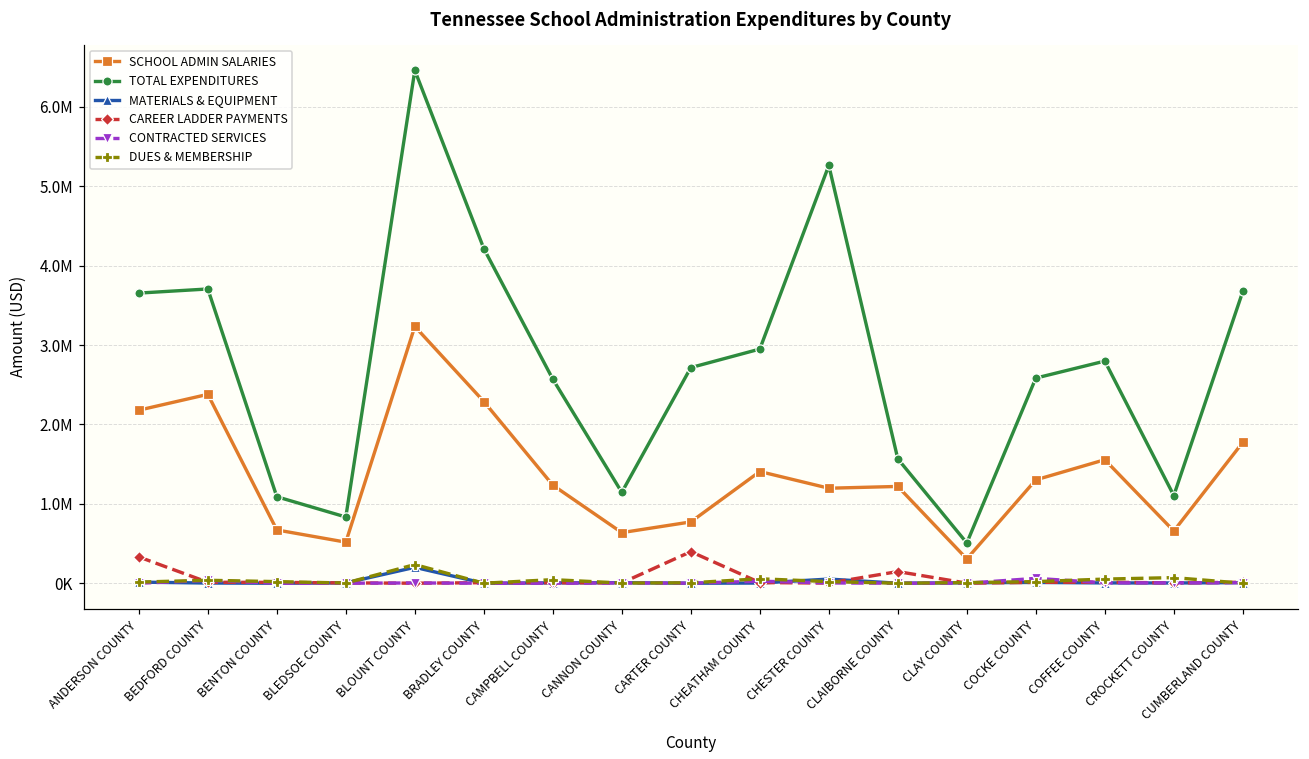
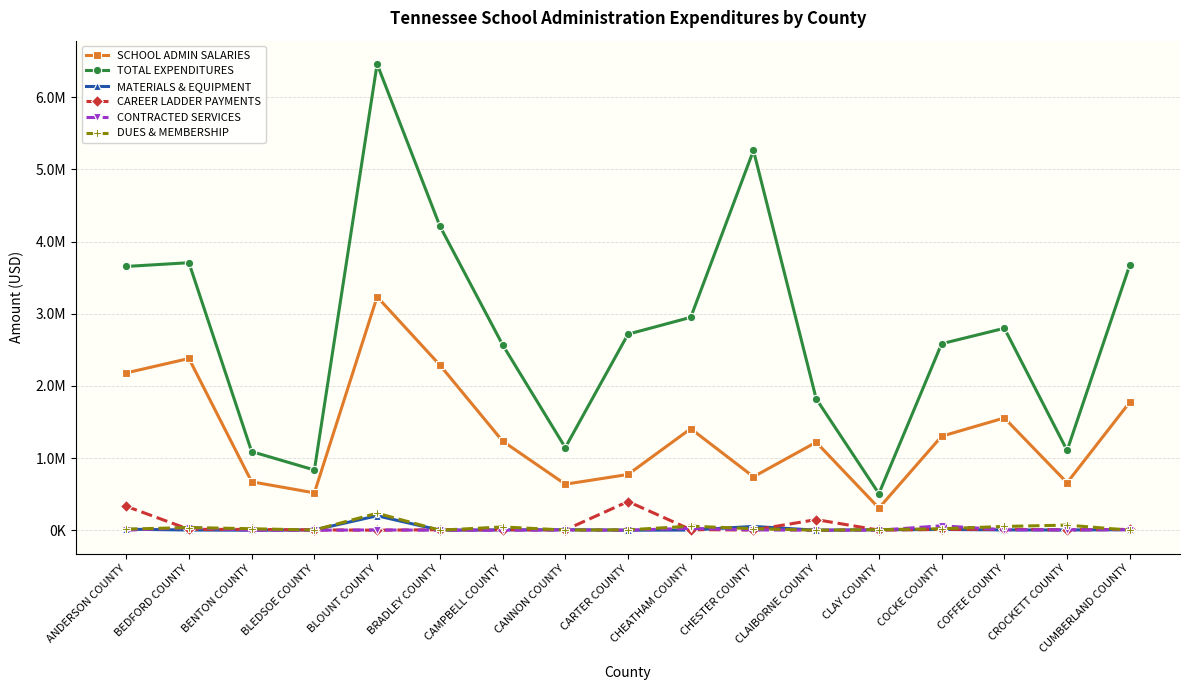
  {
    "SCHOOL ADMIN SALARIES": {
      "ANDERSON COUNTY": 2200000,
      "BEDFORD COUNTY": 2400000,
      "BENTON COUNTY": 700000,
      "BLEDSOE COUNTY": 500000,
      "BLOUNT COUNTY": 3200000,
      "BRADLEY COUNTY": 2300000,
      "CAMPBELL COUNTY": 1200000,
      "CANNON COUNTY": 600000,
      "CARTER COUNTY": 800000,
      "CHEATHAM COUNTY": 1400000,
-     "CHESTER COUNTY": 1200000,
+     "CHESTER COUNTY": 700000,
      "CLAIBORNE COUNTY": 1200000,
      "CLAY COUNTY": 300000,
      "COCKE COUNTY": 1300000,
      "COFFEE COUNTY": 1600000,
      "CROCKETT COUNTY": 700000,
      "CUMBERLAND COUNTY": 1800000
    },
    "TOTAL EXPENDITURES": {
      "ANDERSON COUNTY": 3700000,
      "BEDFORD COUNTY": 3700000,
      "BENTON COUNTY": 1100000,
      "BLEDSOE COUNTY": 800000,
      "BLOUNT COUNTY": 6500000,
      "BRADLEY COUNTY": 4200000,
      "CAMPBELL COUNTY": 2600000,
      "CANNON COUNTY": 1100000,
      "CARTER COUNTY": 2700000,
      "CHEATHAM COUNTY": 2900000,
      "CHESTER COUNTY": 5300000,
-     "CLAIBORNE COUNTY": 1600000,
+     "CLAIBORNE COUNTY": 1800000,
      "CLAY COUNTY": 500000,
      "COCKE COUNTY": 2600000,
      "COFFEE COUNTY": 2800000,
      "CROCKETT COUNTY": 1100000,
      "CUMBERLAND COUNTY": 3700000
    },
    "MATERIALS & EQUIPMENT": {
      "BLOUNT COUNTY": 200000
    },
    "CAREER LADDER PAYMENTS": {
      "ANDERSON COUNTY": 300000,
      "CARTER COUNTY": 400000,
      "CLAIBORNE COUNTY": 100000
    },
    "CONTRACTED SERVICES": {
      "COCKE COUNTY": 100000
    },
    "DUES & MEMBERSHIP": {
      "BLOUNT COUNTY": 200000,
      "CAMPBELL COUNTY": 0,
      "COFFEE COUNTY": 100000,
      "CROCKETT COUNTY": 100000
    }
  }
